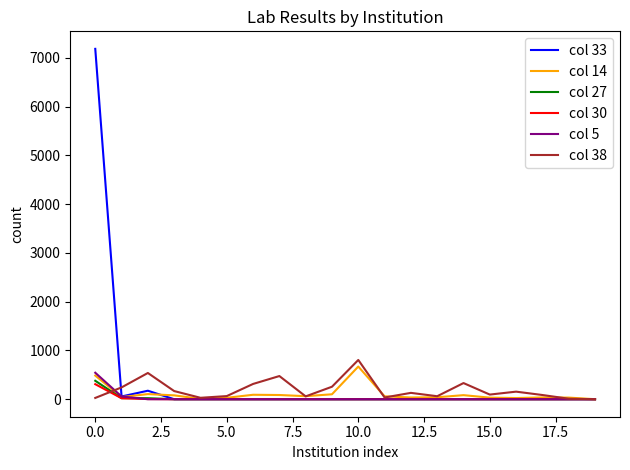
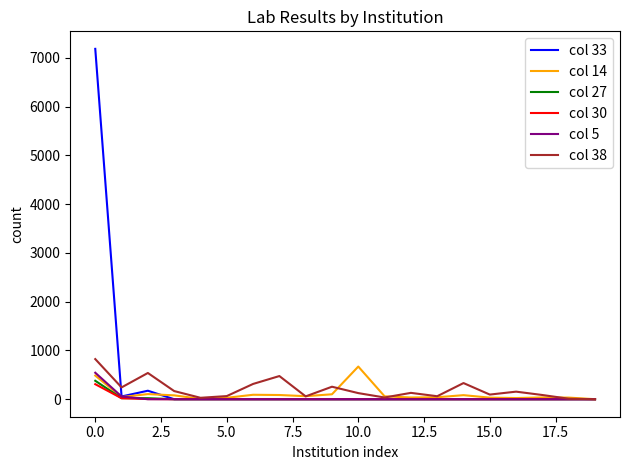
  {
    "col 33": {
      "0.0": 7200
    },
    "col 14": {
      "0.0": 500,
      "10.0": 700
    },
    "col 27": {
      "0.0": 400
    },
    "col 30": {
      "0.0": 300
    },
    "col 5": {
      "0.0": 500
    },
    "col 38": {
-     "0.0": 0,
-     "10.0": 800,
+     "0.0": 800,
+     "10.0": 100,
      "15.0": 100
    }
  }
